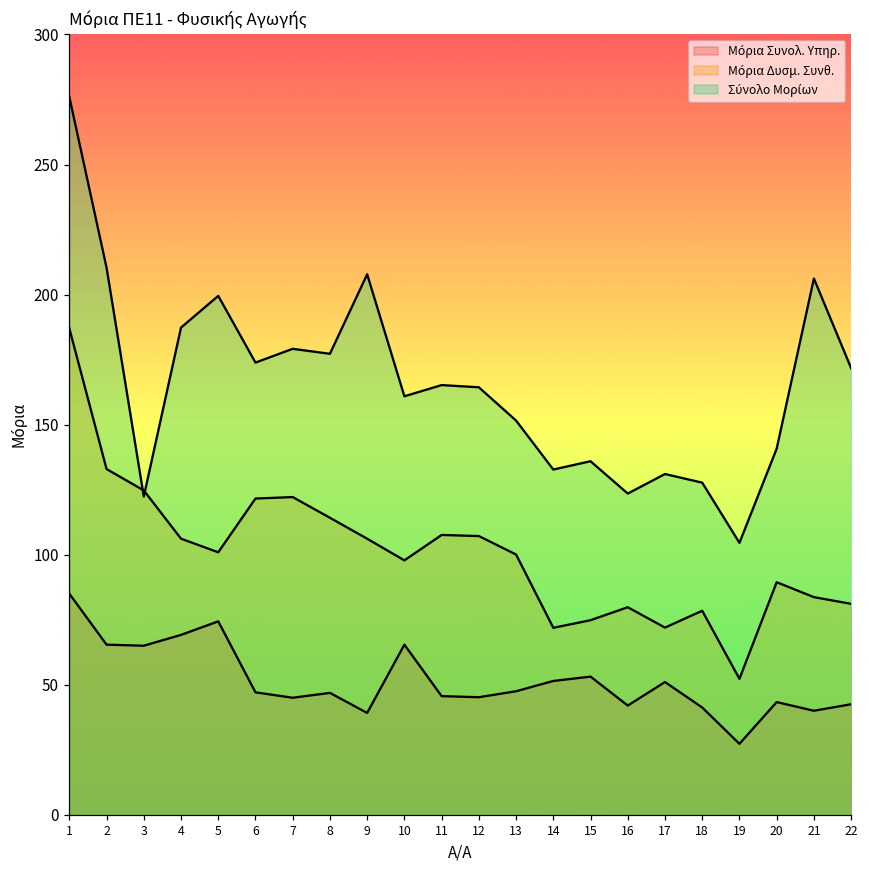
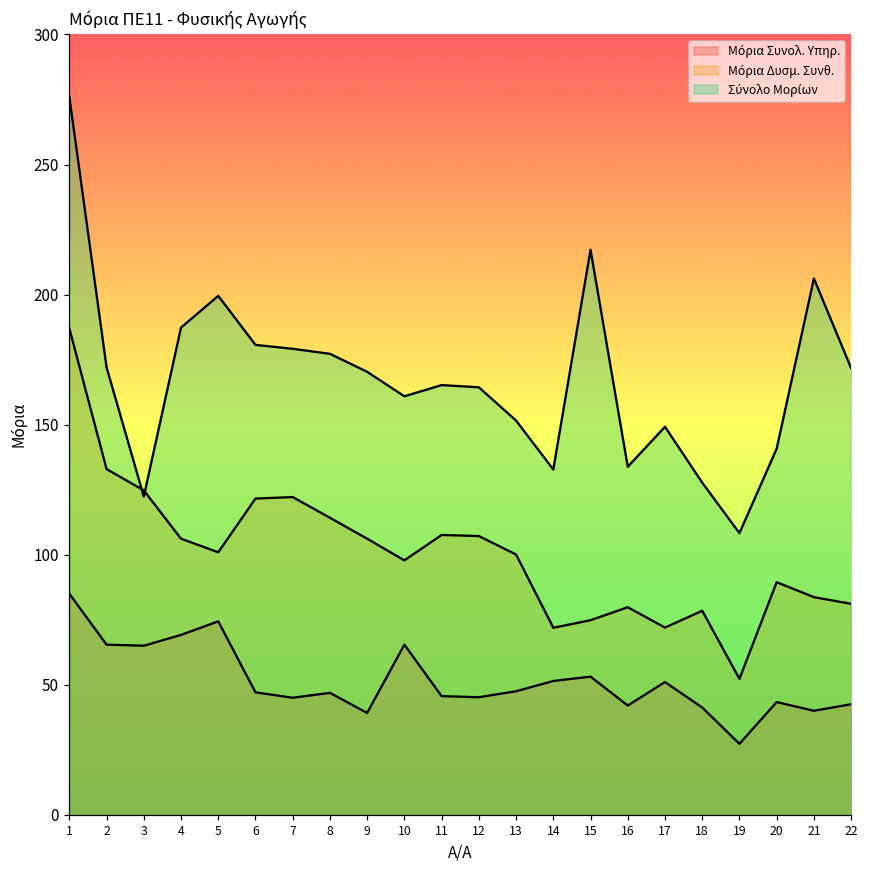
  {
    "Σύνολο Μορίων": {
      "1": 276,
-     "2": 210,
+     "2": 172,
      "3": 122,
      "4": 187,
      "5": 199,
-     "6": 174,
+     "6": 181,
      "7": 179,
      "8": 177,
-     "9": 208,
+     "9": 170,
      "10": 161,
      "11": 165,
      "12": 164,
      "13": 152,
      "14": 133,
-     "15": 136,
-     "16": 124,
-     "17": 131,
+     "15": 217,
+     "16": 134,
+     "17": 149,
      "18": 128,
-     "19": 105,
+     "19": 108,
      "20": 141,
      "21": 206,
      "22": 172
    }
  }
